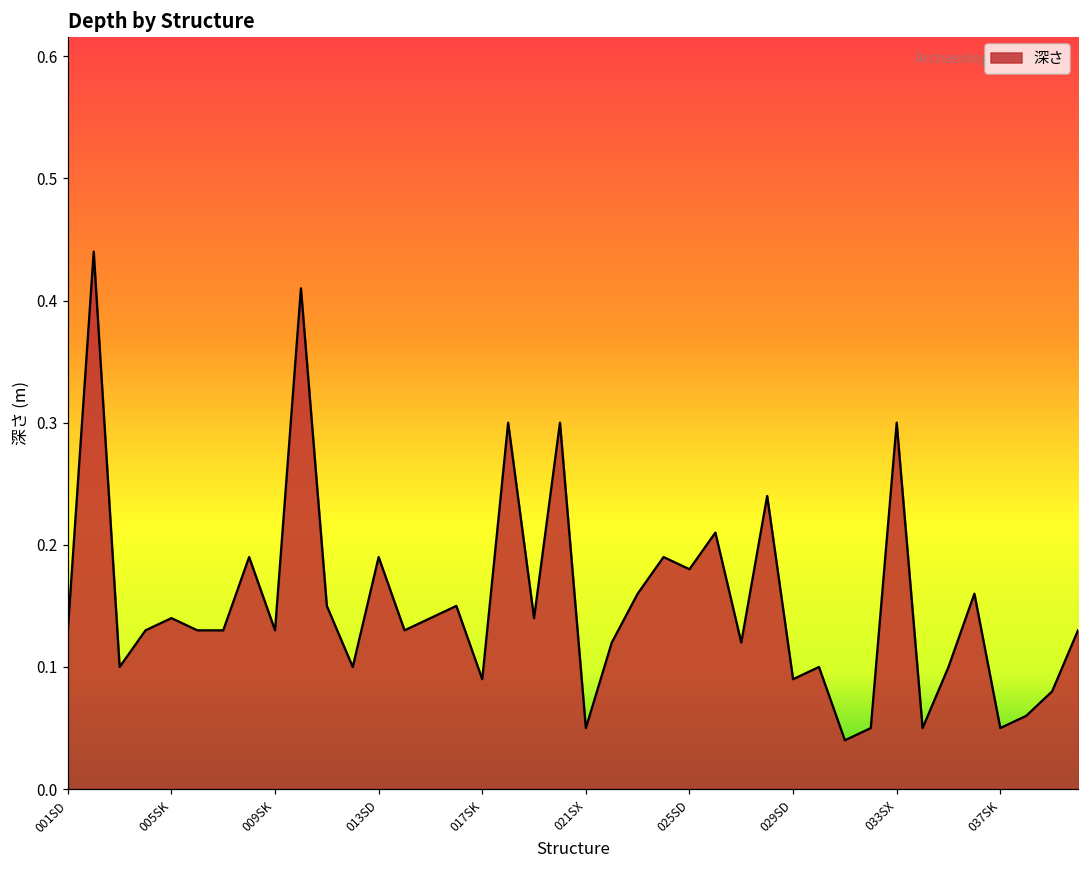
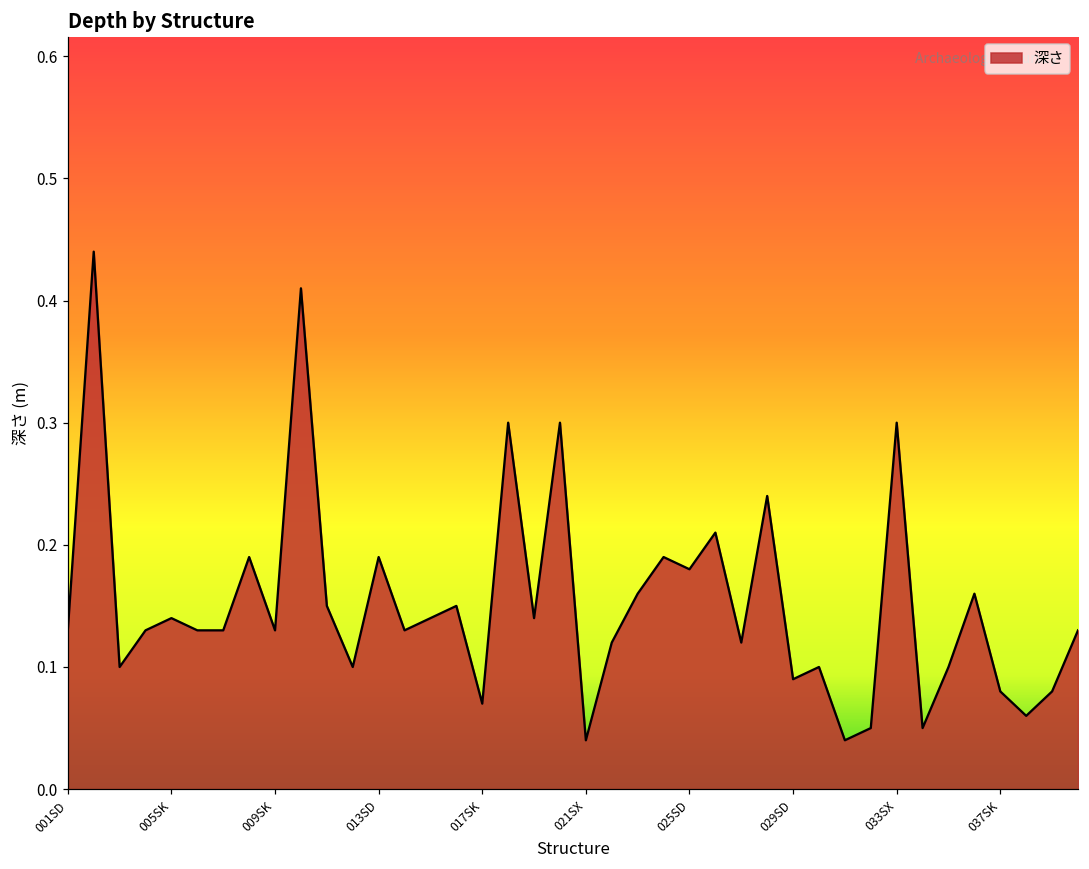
  {
    "001SD": 0.13,
    "005SK": 0.14,
    "009SK": 0.13,
    "013SD": 0.19,
-   "017SK": 0.09,
-   "021SX": 0.05,
+   "017SK": 0.07,
+   "021SX": 0.04,
    "025SD": 0.18,
    "029SD": 0.09,
    "033SX": 0.30,
-   "037SK": 0.05
+   "037SK": 0.08
  }
